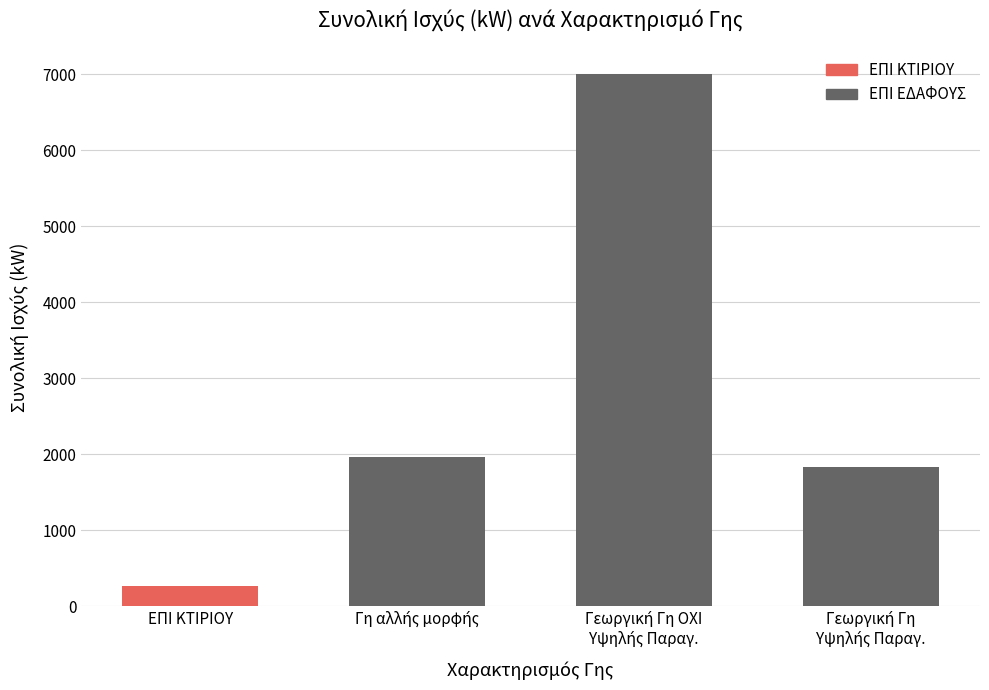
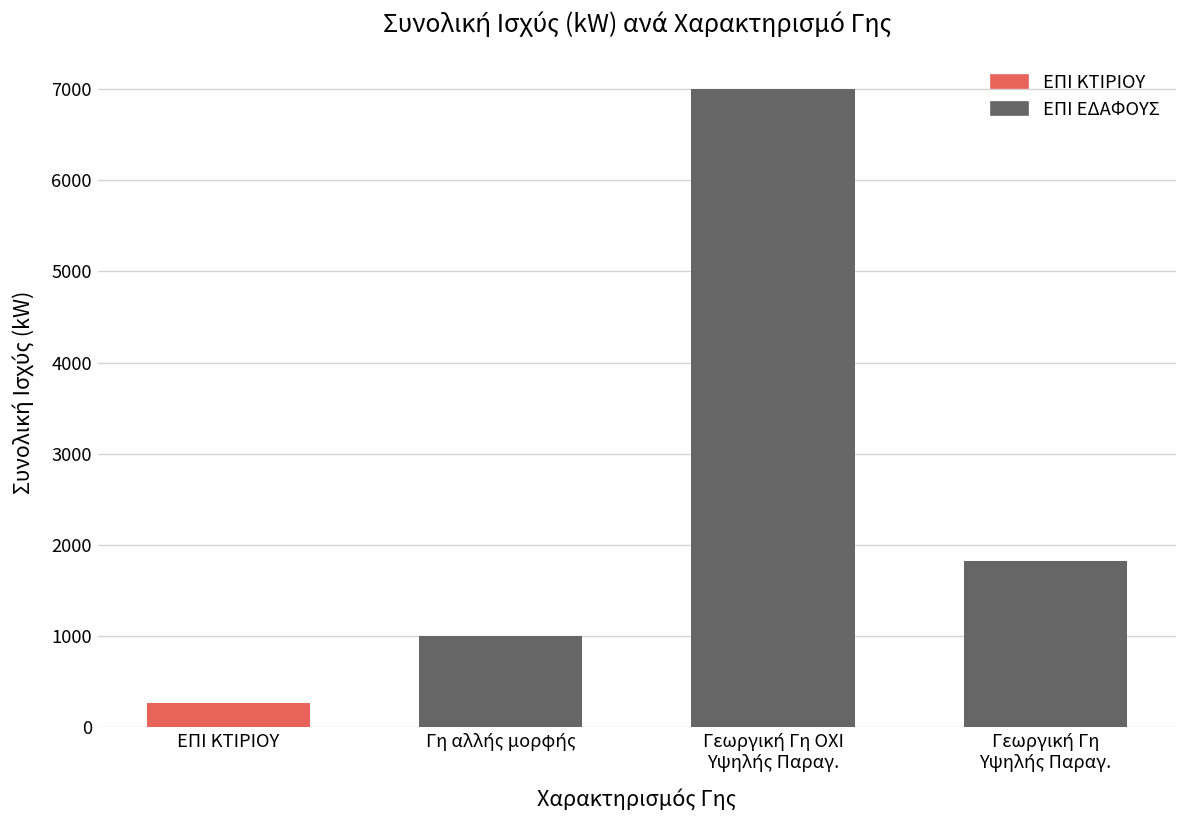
  {
    "ΕΠΙ ΚΤΙΡΙΟΥ": 300,
-   "Γη αλλής μορφής": 2000,
+   "Γη αλλής μορφής": 1000,
    "Γεωργική Γη ΟΧΙ Υψηλής Παραγ.": 7000,
    "Γεωργική Γη Υψηλής Παραγ.": 1800
  }
